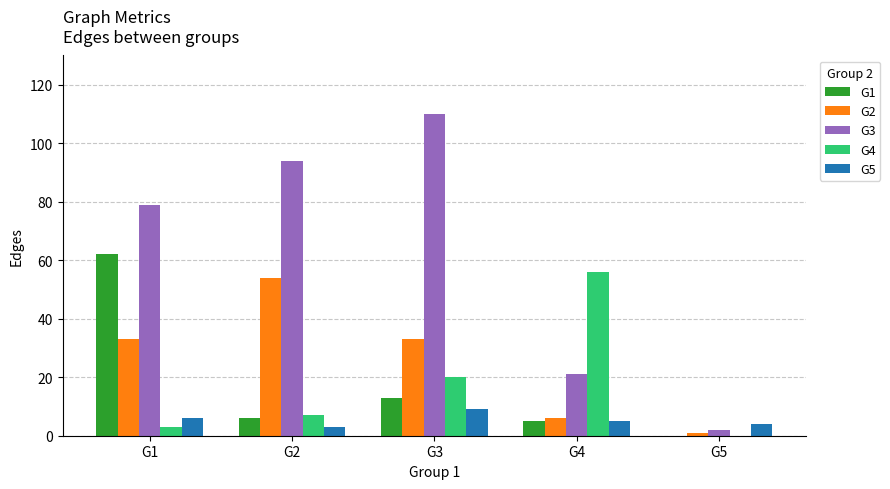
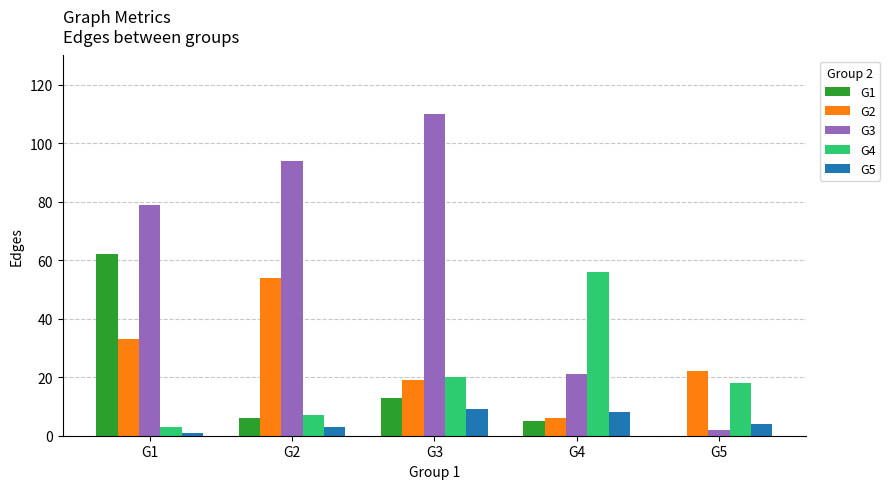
  {
    "G1": {
      "G1": 62,
      "G2": 6,
      "G3": 13,
      "G4": 5,
      "G5": 0
    },
    "G2": {
      "G1": 33,
      "G2": 54,
-     "G3": 33,
+     "G3": 19,
      "G4": 6,
-     "G5": 1
+     "G5": 22
    },
    "G3": {
      "G1": 79,
      "G2": 94,
      "G3": 110,
      "G4": 21,
      "G5": 2
    },
    "G4": {
      "G1": 3,
      "G2": 7,
      "G3": 20,
      "G4": 56,
-     "G5": 0
+     "G5": 18
    },
    "G5": {
-     "G1": 6,
+     "G1": 1,
      "G2": 3,
      "G3": 9,
-     "G4": 5,
+     "G4": 8,
      "G5": 4
    }
  }
